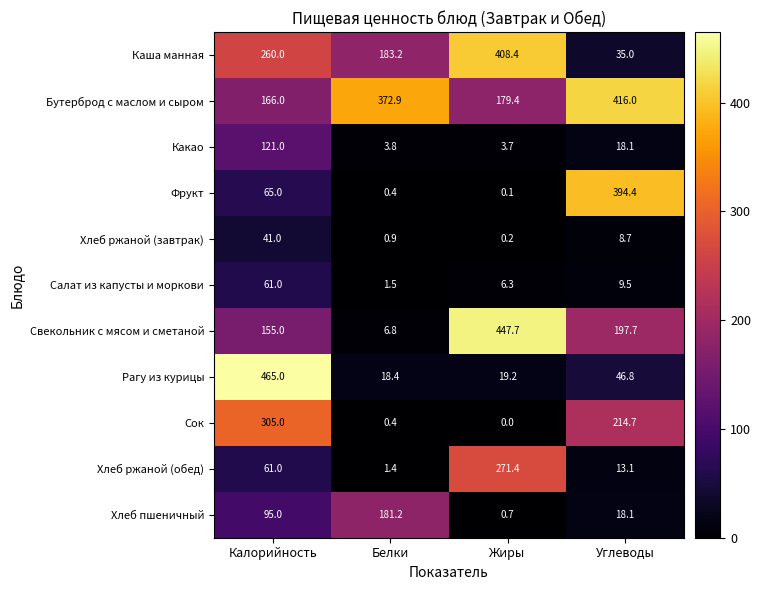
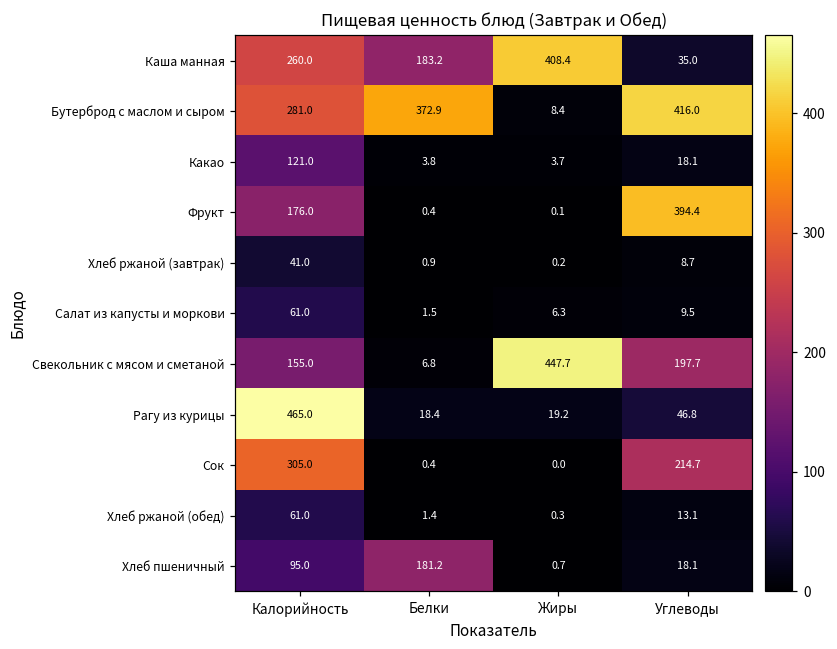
  {
    "Каша манная": {
      "Калорийность": 260.0,
      "Белки": 183.2,
      "Жиры": 408.4,
      "Углеводы": 35.0
    },
    "Бутерброд с маслом и сыром": {
-     "Калорийность": 166.0,
+     "Калорийность": 281.0,
      "Белки": 372.9,
-     "Жиры": 179.4,
+     "Жиры": 8.4,
      "Углеводы": 416.0
    },
    "Какао": {
      "Калорийность": 121.0,
      "Белки": 3.8,
      "Жиры": 3.7,
      "Углеводы": 18.1
    },
    "Фрукт": {
-     "Калорийность": 65.0,
+     "Калорийность": 176.0,
      "Белки": 0.4,
      "Жиры": 0.1,
      "Углеводы": 394.4
    },
    "Хлеб ржаной (завтрак)": {
      "Калорийность": 41.0,
      "Белки": 0.9,
      "Жиры": 0.2,
      "Углеводы": 8.7
    },
    "Салат из капусты и моркови": {
      "Калорийность": 61.0,
      "Белки": 1.5,
      "Жиры": 6.3,
      "Углеводы": 9.5
    },
    "Свекольник с мясом и сметаной": {
      "Калорийность": 155.0,
      "Белки": 6.8,
      "Жиры": 447.7,
      "Углеводы": 197.7
    },
    "Рагу из курицы": {
      "Калорийность": 465.0,
      "Белки": 18.4,
      "Жиры": 19.2,
      "Углеводы": 46.8
    },
    "Сок": {
      "Калорийность": 305.0,
      "Белки": 0.4,
      "Жиры": 0.0,
      "Углеводы": 214.7
    },
    "Хлеб ржаной (обед)": {
      "Калорийность": 61.0,
      "Белки": 1.4,
-     "Жиры": 271.4,
+     "Жиры": 0.3,
      "Углеводы": 13.1
    },
    "Хлеб пшеничный": {
      "Калорийность": 95.0,
      "Белки": 181.2,
      "Жиры": 0.7,
      "Углеводы": 18.1
    }
  }
